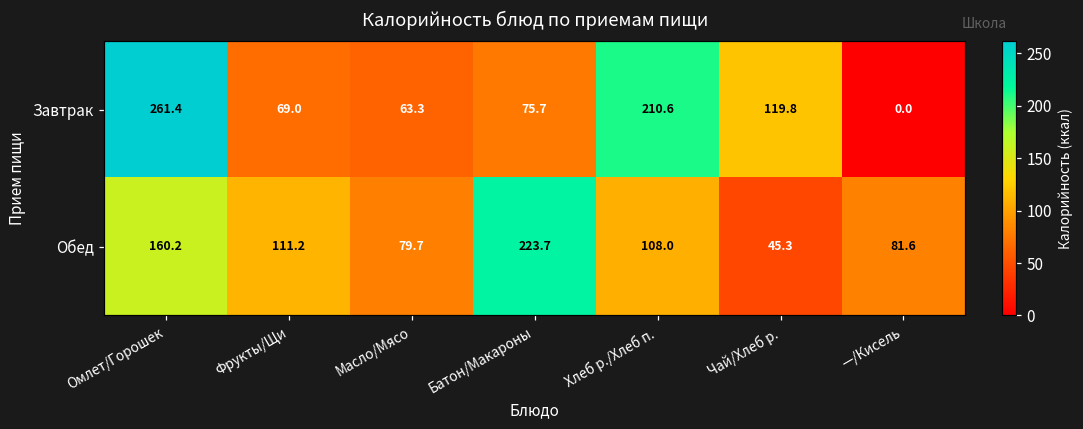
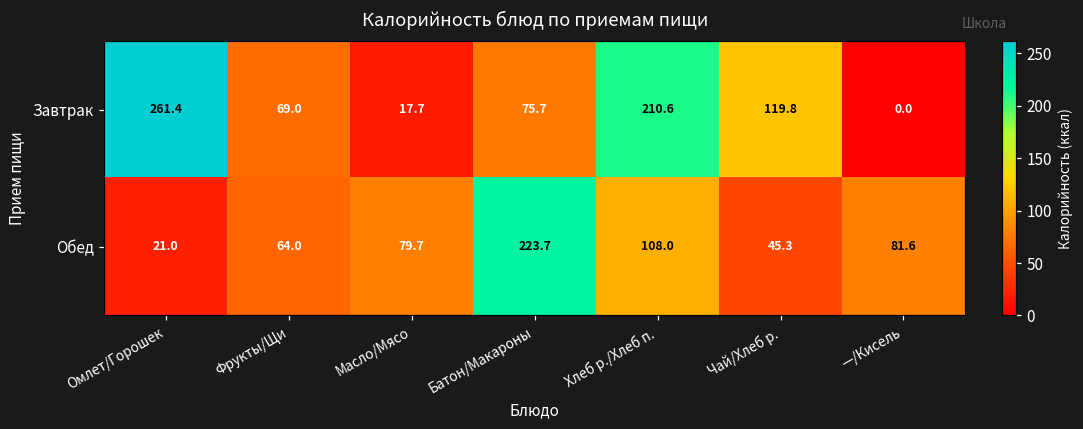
  {
    "Завтрак": {
      "Омлет/Горошек": 261.4,
      "Фрукты/Щи": 69.0,
-     "Масло/Мясо": 63.3,
+     "Масло/Мясо": 17.7,
      "Батон/Макароны": 75.7,
      "Хлеб р./Хлеб п.": 210.6,
      "Чай/Хлеб р.": 119.8,
      "—/Кисель": 0.0
    },
    "Обед": {
-     "Омлет/Горошек": 160.2,
-     "Фрукты/Щи": 111.2,
+     "Омлет/Горошек": 21.0,
+     "Фрукты/Щи": 64.0,
      "Масло/Мясо": 79.7,
      "Батон/Макароны": 223.7,
      "Хлеб р./Хлеб п.": 108.0,
      "Чай/Хлеб р.": 45.3,
      "—/Кисель": 81.6
    }
  }
